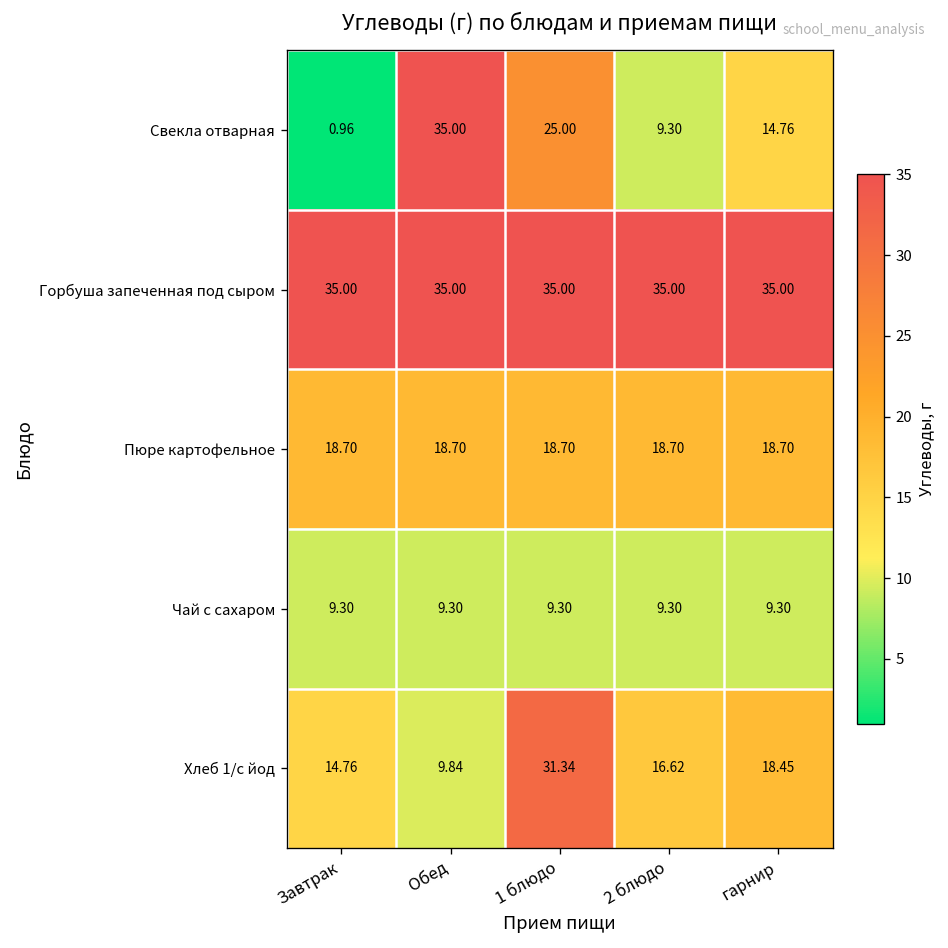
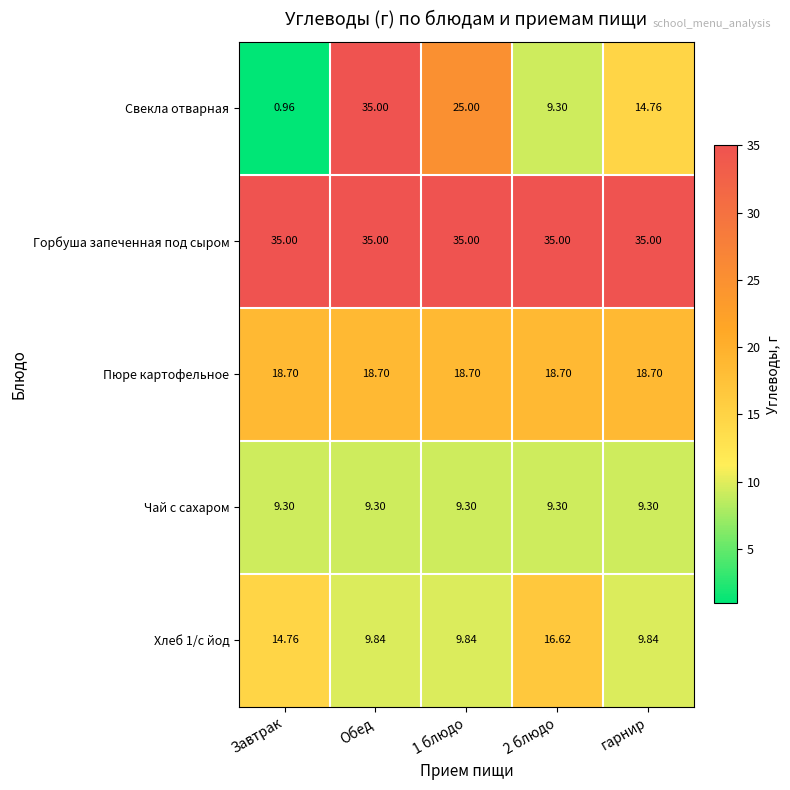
  {
    "Свекла отварная": {
      "Завтрак": 0.96,
      "Обед": 35.00,
      "1 блюдо": 25.00,
      "2 блюдо": 9.30,
      "гарнир": 14.76
    },
    "Горбуша запеченная под сыром": {
      "Завтрак": 35.00,
      "Обед": 35.00,
      "1 блюдо": 35.00,
      "2 блюдо": 35.00,
      "гарнир": 35.00
    },
    "Пюре картофельное": {
      "Завтрак": 18.70,
      "Обед": 18.70,
      "1 блюдо": 18.70,
      "2 блюдо": 18.70,
      "гарнир": 18.70
    },
    "Чай с сахаром": {
      "Завтрак": 9.30,
      "Обед": 9.30,
      "1 блюдо": 9.30,
      "2 блюдо": 9.30,
      "гарнир": 9.30
    },
    "Хлеб 1/с йод": {
      "Завтрак": 14.76,
      "Обед": 9.84,
-     "1 блюдо": 31.34,
+     "1 блюдо": 9.84,
      "2 блюдо": 16.62,
-     "гарнир": 18.45
+     "гарнир": 9.84
    }
  }
